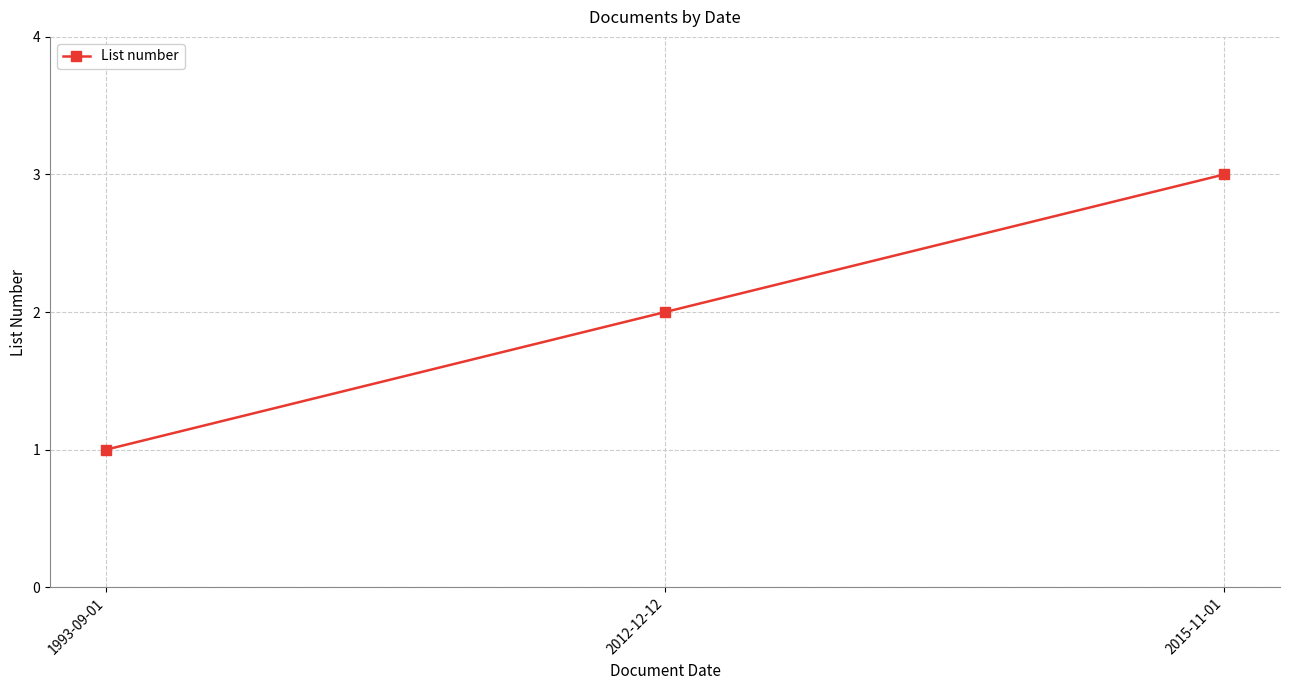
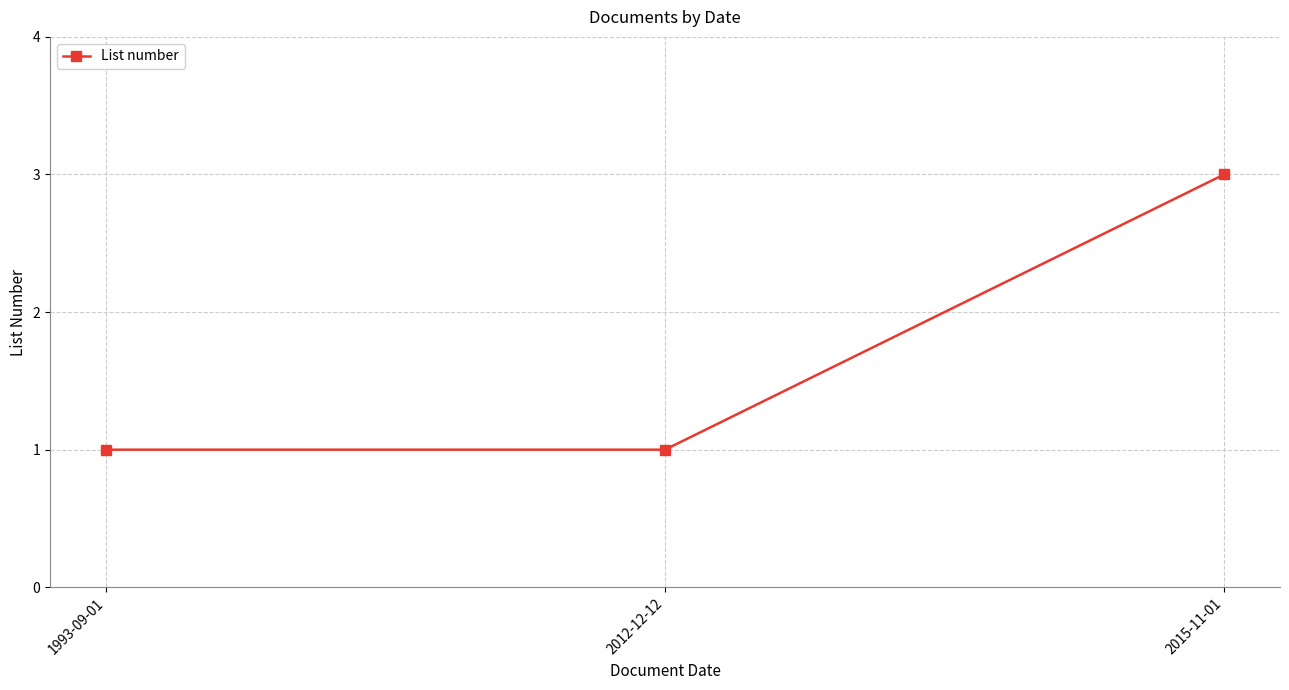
  {
    "1993-09-01": 1,
-   "2012-12-12": 2,
+   "2012-12-12": 1,
    "2015-11-01": 3
  }
